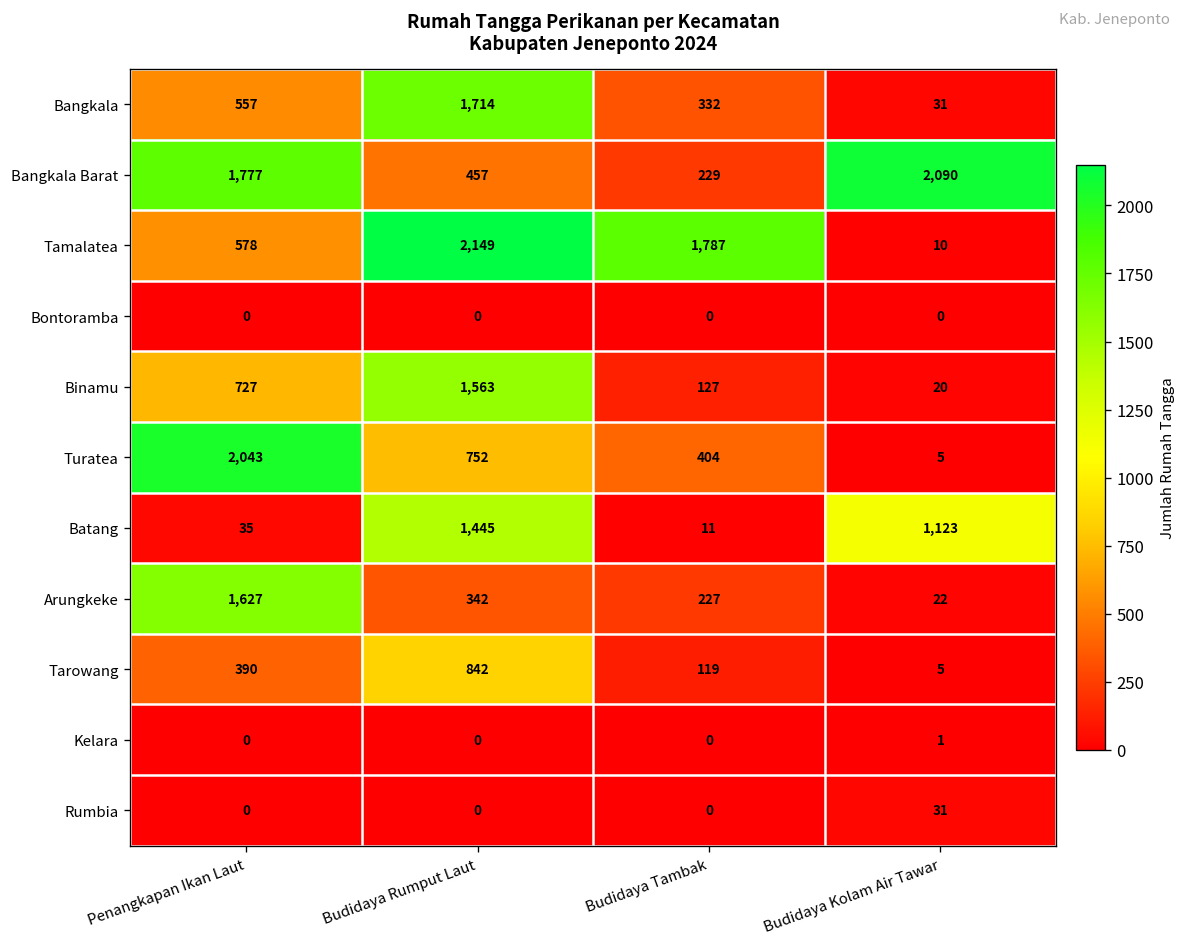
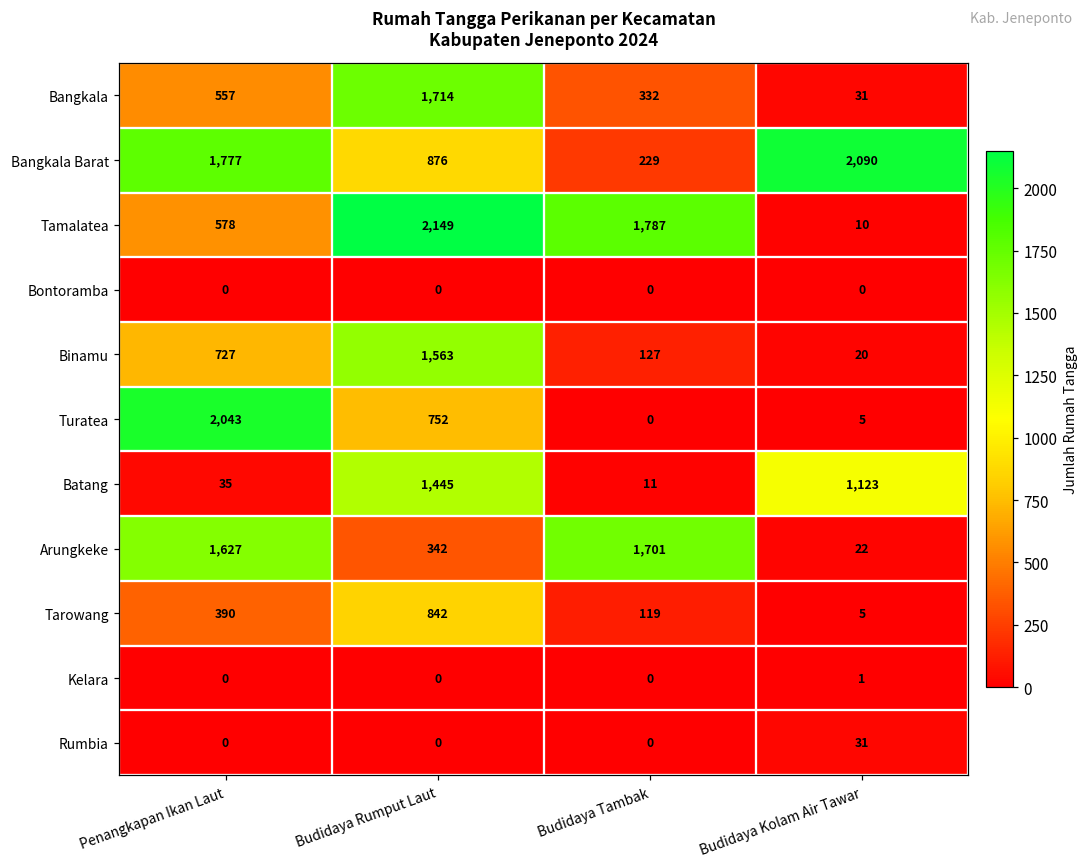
  {
    "Bangkala": {
      "Penangkapan Ikan Laut": "557",
      "Budidaya Rumput Laut": "1,714",
      "Budidaya Tambak": "332",
      "Budidaya Kolam Air Tawar": "31"
    },
    "Bangkala Barat": {
      "Penangkapan Ikan Laut": "1,777",
-     "Budidaya Rumput Laut": "457",
+     "Budidaya Rumput Laut": "876",
      "Budidaya Tambak": "229",
      "Budidaya Kolam Air Tawar": "2,090"
    },
    "Tamalatea": {
      "Penangkapan Ikan Laut": "578",
      "Budidaya Rumput Laut": "2,149",
      "Budidaya Tambak": "1,787",
      "Budidaya Kolam Air Tawar": "10"
    },
    "Bontoramba": {
      "Penangkapan Ikan Laut": "0",
      "Budidaya Rumput Laut": "0",
      "Budidaya Tambak": "0",
      "Budidaya Kolam Air Tawar": "0"
    },
    "Binamu": {
      "Penangkapan Ikan Laut": "727",
      "Budidaya Rumput Laut": "1,563",
      "Budidaya Tambak": "127",
      "Budidaya Kolam Air Tawar": "20"
    },
    "Turatea": {
      "Penangkapan Ikan Laut": "2,043",
      "Budidaya Rumput Laut": "752",
-     "Budidaya Tambak": "404",
+     "Budidaya Tambak": "0",
      "Budidaya Kolam Air Tawar": "5"
    },
    "Batang": {
      "Penangkapan Ikan Laut": "35",
      "Budidaya Rumput Laut": "1,445",
      "Budidaya Tambak": "11",
      "Budidaya Kolam Air Tawar": "1,123"
    },
    "Arungkeke": {
      "Penangkapan Ikan Laut": "1,627",
      "Budidaya Rumput Laut": "342",
-     "Budidaya Tambak": "227",
+     "Budidaya Tambak": "1,701",
      "Budidaya Kolam Air Tawar": "22"
    },
    "Tarowang": {
      "Penangkapan Ikan Laut": "390",
      "Budidaya Rumput Laut": "842",
      "Budidaya Tambak": "119",
      "Budidaya Kolam Air Tawar": "5"
    },
    "Kelara": {
      "Penangkapan Ikan Laut": "0",
      "Budidaya Rumput Laut": "0",
      "Budidaya Tambak": "0",
      "Budidaya Kolam Air Tawar": "1"
    },
    "Rumbia": {
      "Penangkapan Ikan Laut": "0",
      "Budidaya Rumput Laut": "0",
      "Budidaya Tambak": "0",
      "Budidaya Kolam Air Tawar": "31"
    }
  }
